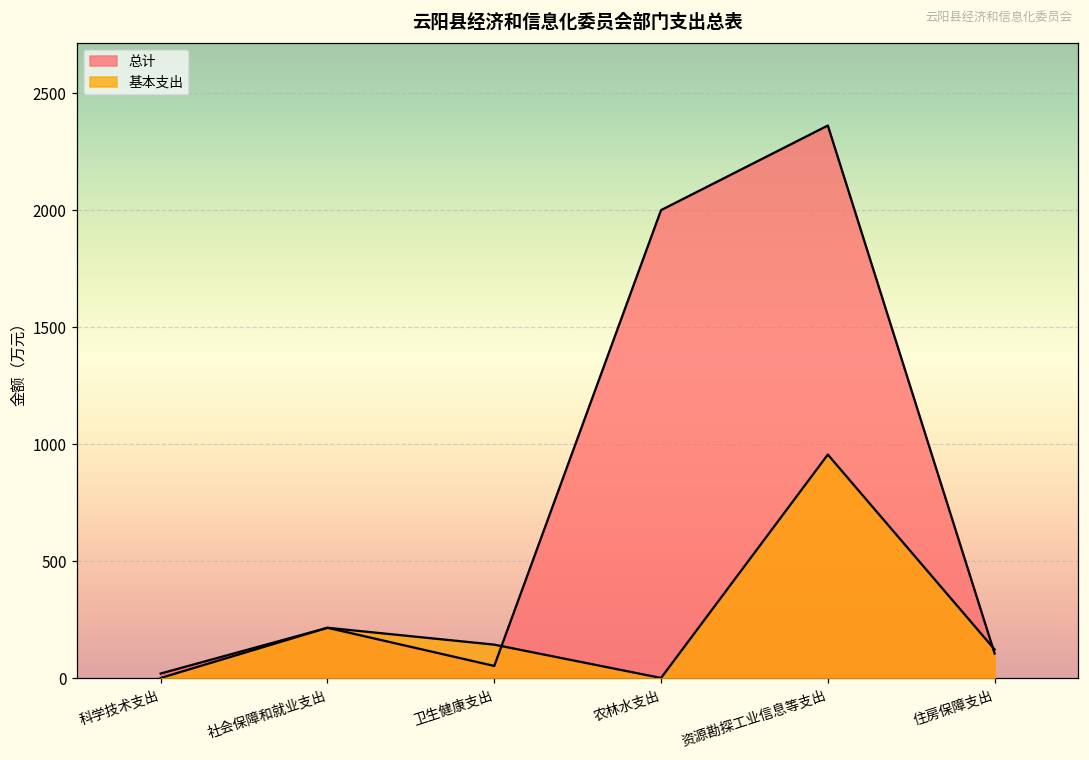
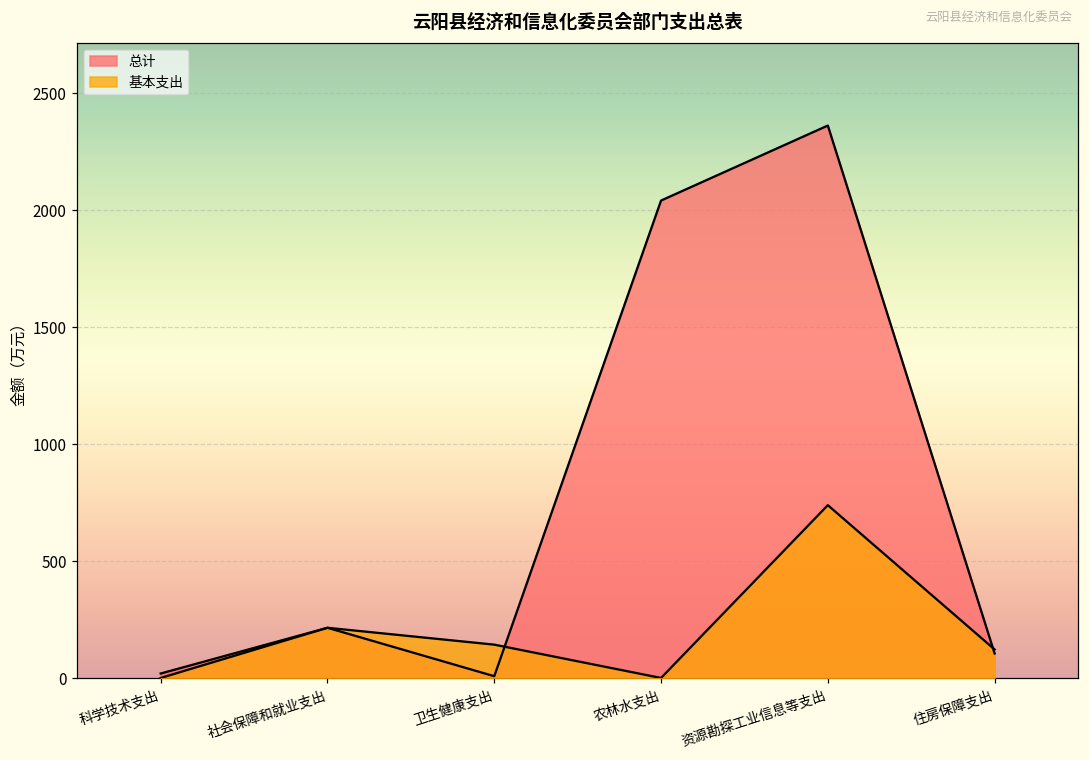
  {
    "总计": {
      "科学技术支出": 20,
-     "卫生健康支出": 50,
-     "农林水支出": 2000,
+     "卫生健康支出": 10,
+     "农林水支出": 2040,
      "资源勘探工业信息等支出": 2360,
      "住房保障支出": 100
    },
    "基本支出": {
      "科学技术支出": 0,
      "卫生健康支出": 140,
      "农林水支出": 0,
-     "资源勘探工业信息等支出": 950,
+     "资源勘探工业信息等支出": 740,
      "住房保障支出": 120
    }
  }
